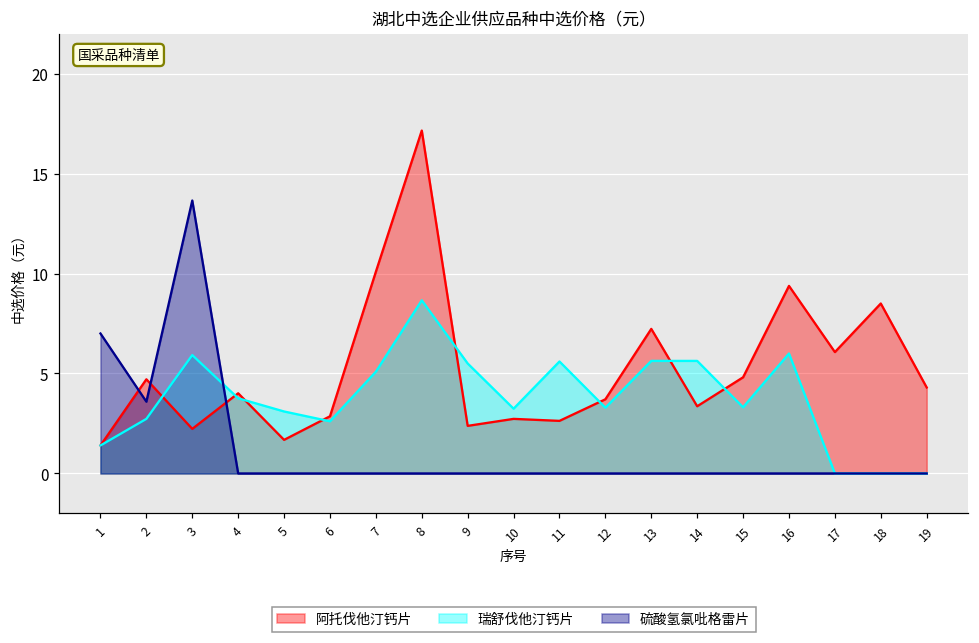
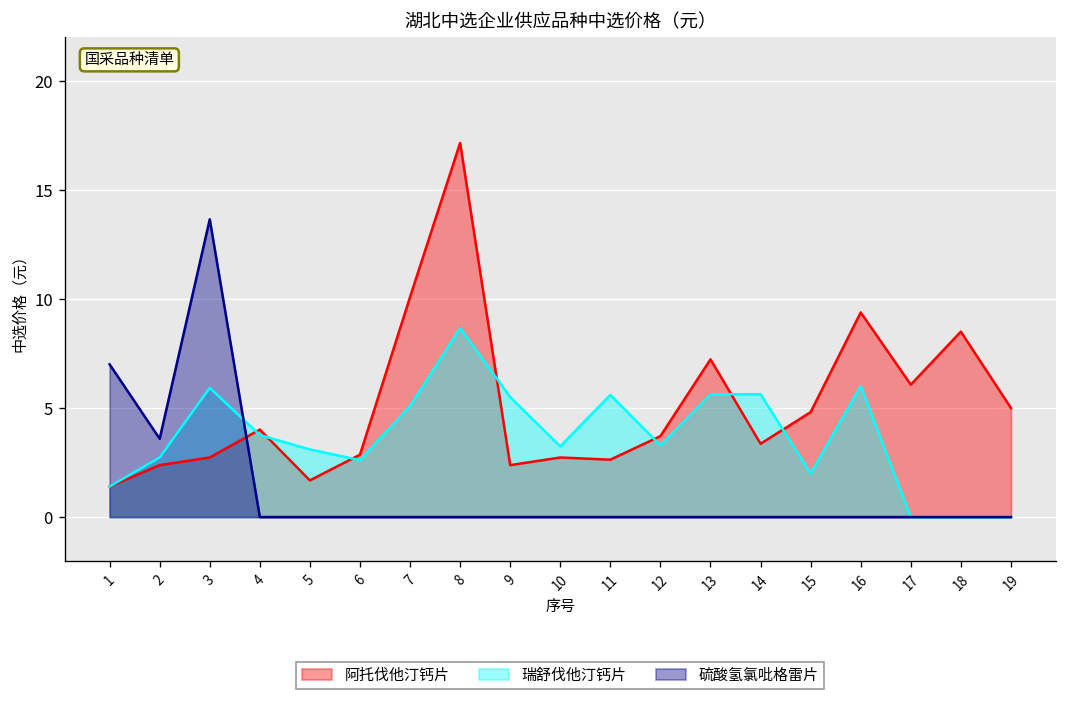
  {
    "阿托伐他汀钙片": {
-     "2": 4.7,
-     "3": 2.2,
+     "2": 2.4,
+     "3": 2.7,
      "4": 4.0,
      "5": 1.7,
      "6": 2.9,
      "7": 10.1,
      "8": 17.2,
      "9": 2.4,
      "10": 2.7,
      "11": 2.6,
      "12": 3.7,
      "13": 7.2,
      "14": 3.4,
      "15": 4.8,
      "16": 9.4,
      "17": 6.1,
      "18": 8.5,
-     "19": 4.3
+     "19": 5.0
    },
    "瑞舒伐他汀钙片": {
      "2": 2.7,
      "3": 5.9,
      "4": 3.8,
      "5": 3.1,
      "6": 2.6,
      "7": 5.1,
      "8": 8.7,
      "9": 5.5,
      "10": 3.2,
      "11": 5.6,
      "12": 3.3,
      "13": 5.6,
      "14": 5.6,
-     "15": 3.3,
+     "15": 2.0,
      "16": 6.0
    },
    "硫酸氢氯吡格雷片": {
      "1": 7.0,
      "2": 3.6,
      "3": 13.7,
      "4": 0.0,
      "5": 0.0,
      "6": 0.0,
      "7": 0.0,
      "8": 0.0,
      "9": 0.0,
      "10": 0.0,
      "11": 0.0,
      "12": 0.0,
      "13": 0.0,
      "14": 0.0,
      "15": 0.0,
      "16": 0.0
    }
  }
